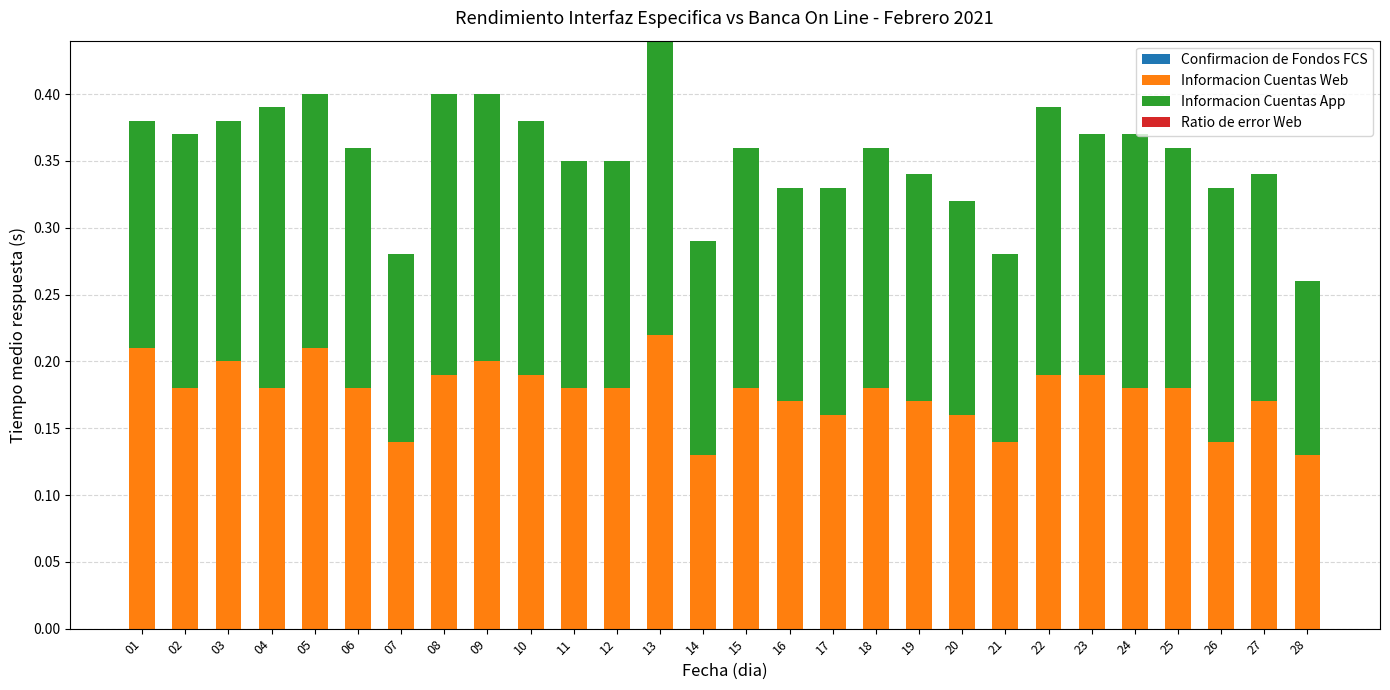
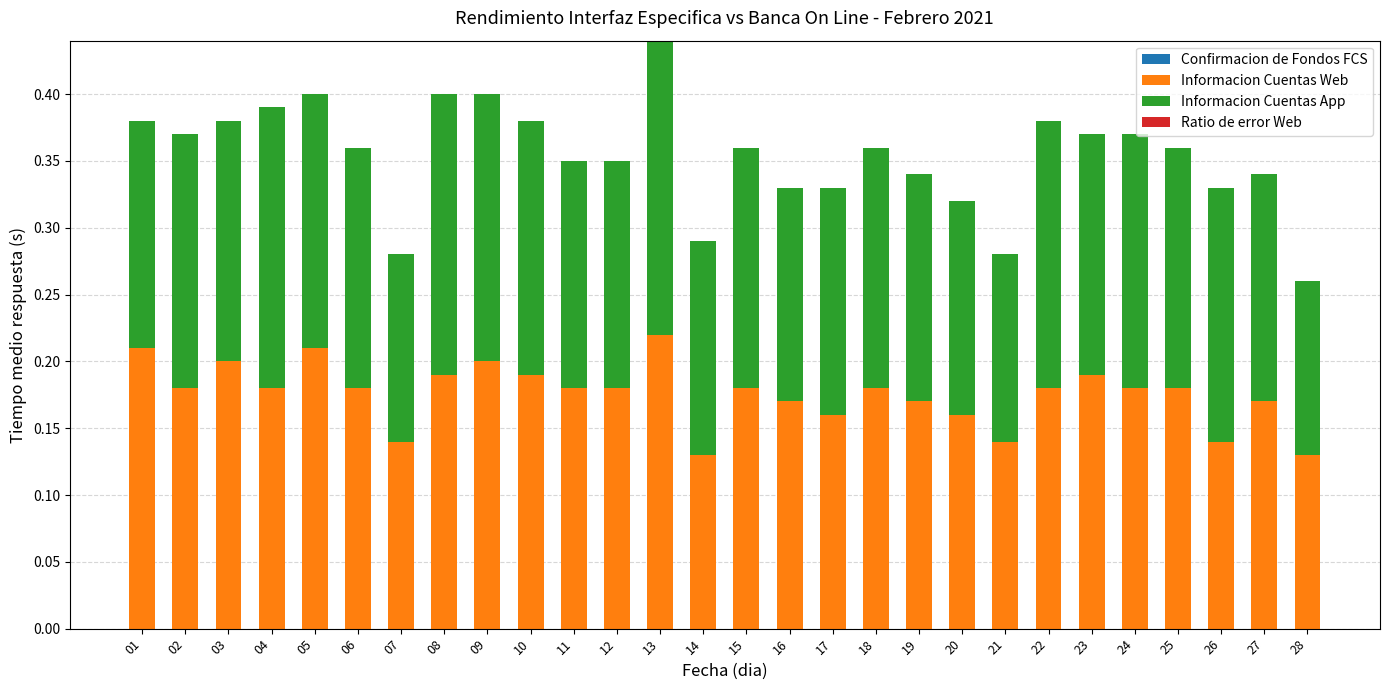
  {
    "Confirmacion de Fondos FCS": {
      "01": 0.00,
      "02": 0.00,
      "03": 0.00,
      "04": 0.00,
      "05": 0.00,
      "06": 0.00,
      "07": 0.00,
      "08": 0.00,
      "09": 0.00,
      "10": 0.00,
      "11": 0.00,
      "12": 0.00,
      "13": 0.00,
      "14": 0.00,
      "15": 0.00,
      "16": 0.00,
      "17": 0.00,
      "18": 0.00,
      "19": 0.00,
      "20": 0.00,
      "21": 0.00,
      "22": 0.00,
      "23": 0.00,
      "24": 0.00,
      "25": 0.00,
      "26": 0.00,
      "27": 0.00,
      "28": 0.00
    },
    "Informacion Cuentas Web": {
      "01": 0.21,
      "02": 0.18,
      "03": 0.20,
      "04": 0.18,
      "05": 0.21,
      "06": 0.18,
      "07": 0.14,
      "08": 0.19,
      "09": 0.20,
      "10": 0.19,
      "11": 0.18,
      "12": 0.18,
      "13": 0.22,
      "14": 0.13,
      "15": 0.18,
      "16": 0.17,
      "17": 0.16,
      "18": 0.18,
      "19": 0.17,
      "20": 0.16,
      "21": 0.14,
-     "22": 0.19,
+     "22": 0.18,
      "23": 0.19,
      "24": 0.18,
      "25": 0.18,
      "26": 0.14,
      "27": 0.17,
      "28": 0.13
    }
  }
